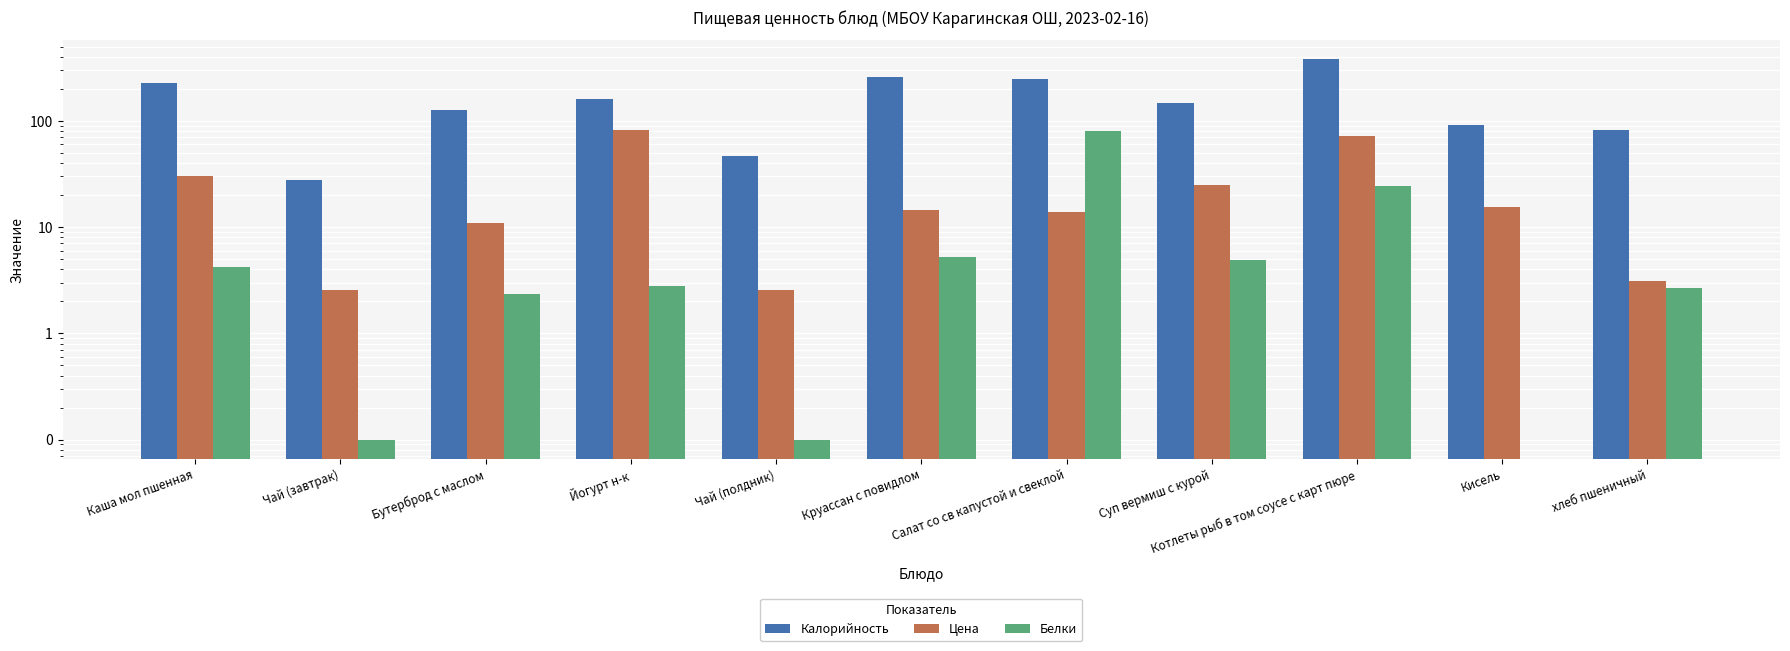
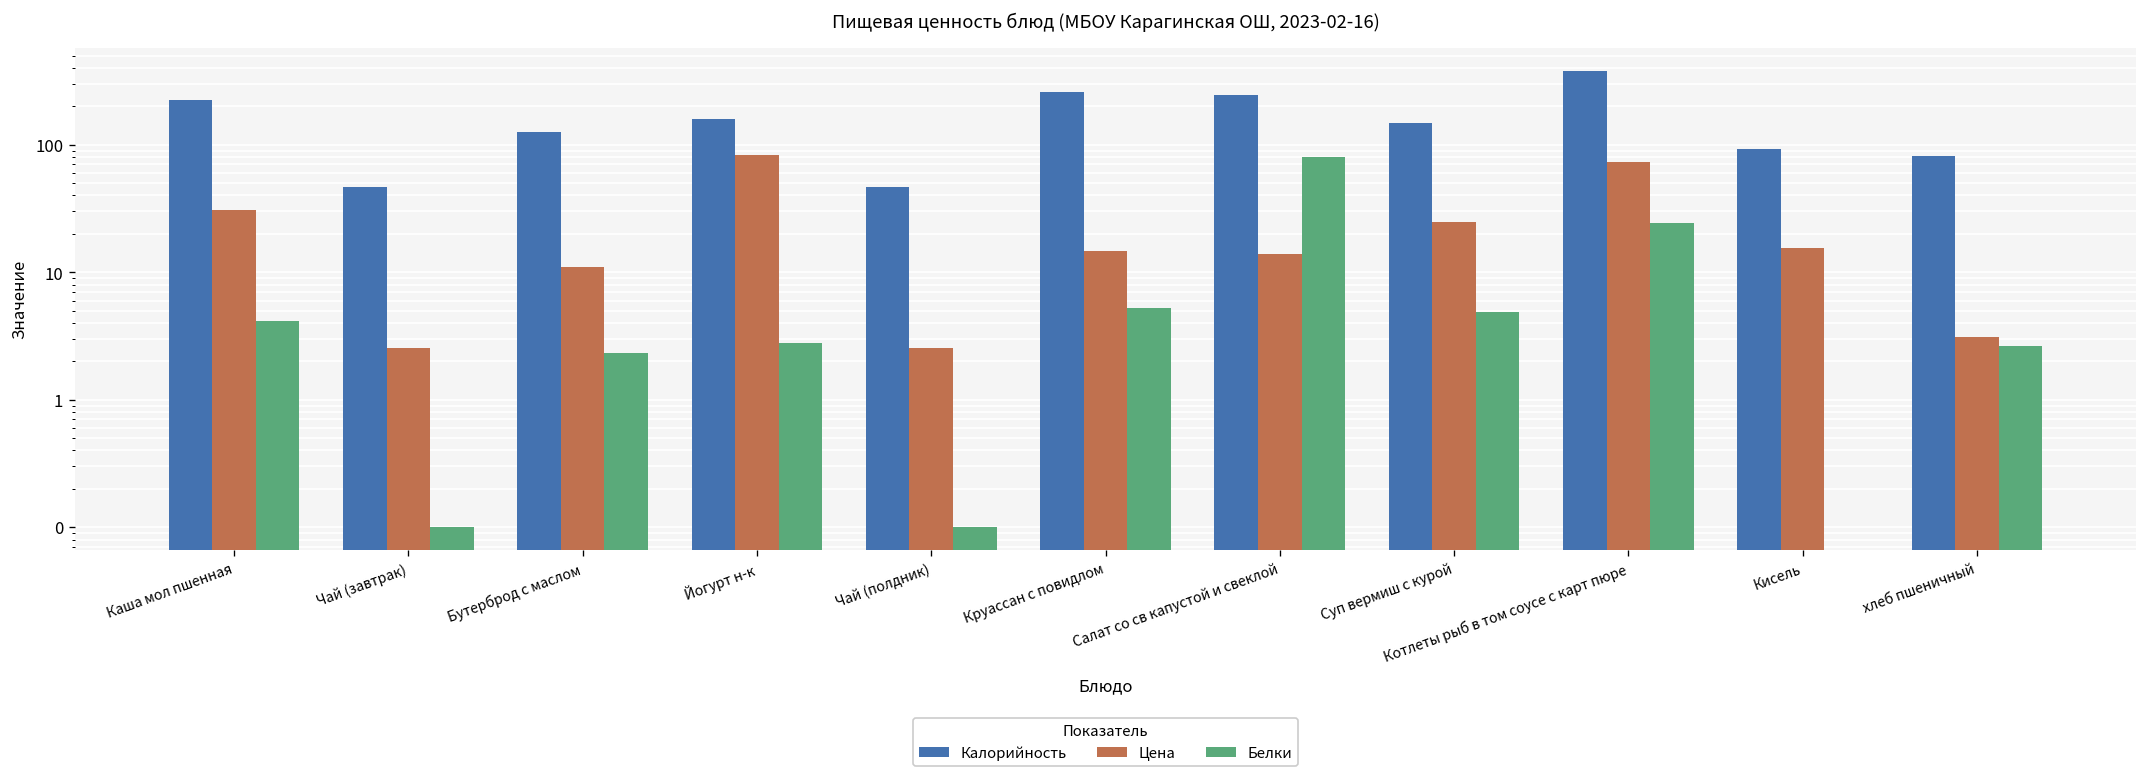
  {
    "Калорийность": {
      "Каша мол пшенная": 230,
-     "Чай (завтрак)": 28,
+     "Чай (завтрак)": 50,
      "Бутерброд с маслом": 130,
      "Йогурт н-к": 160,
      "Чай (полдник)": 50,
      "Круассан с повидлом": 260,
      "Салат со св капустой и свеклой": 250,
      "Суп вермиш с курой": 150,
      "Котлеты рыб в том соусе с карт пюре": 380,
      "Кисель": 90,
      "хлеб пшеничный": 80
    },
    "Цена": {
      "Каша мол пшенная": 31,
      "Чай (завтрак)": 2.5,
      "Бутерброд с маслом": 11,
      "Йогурт н-к": 80,
      "Чай (полдник)": 2.5,
      "Круассан с повидлом": 15,
      "Салат со св капустой и свеклой": 14,
      "Суп вермиш с курой": 25,
      "Котлеты рыб в том соусе с карт пюре": 70,
      "Кисель": 15,
      "хлеб пшеничный": 3
    },
    "Белки": {
      "Каша мол пшенная": 4,
      "Чай (завтрак)": 0.10,
      "Бутерброд с маслом": 2.3,
      "Йогурт н-к": 2.8,
      "Чай (полдник)": 0.10,
      "Круассан с повидлом": 5,
      "Салат со св капустой и свеклой": 80,
      "Суп вермиш с курой": 5,
      "Котлеты рыб в том соусе с карт пюре": 24,
      "хлеб пшеничный": 2.7
    }
  }
